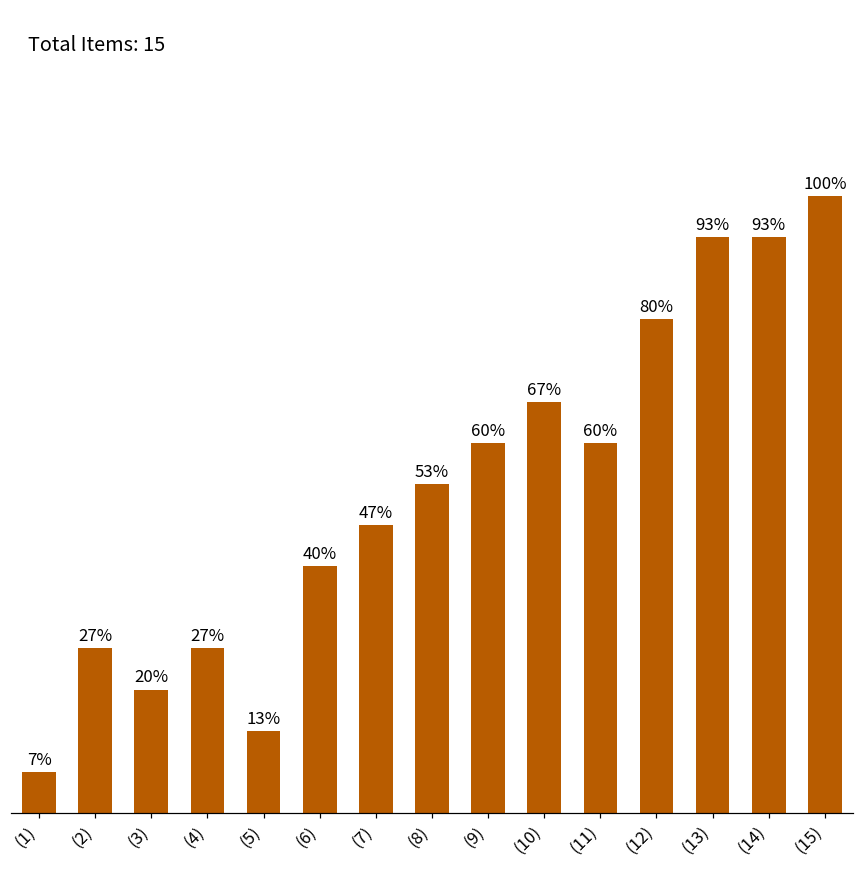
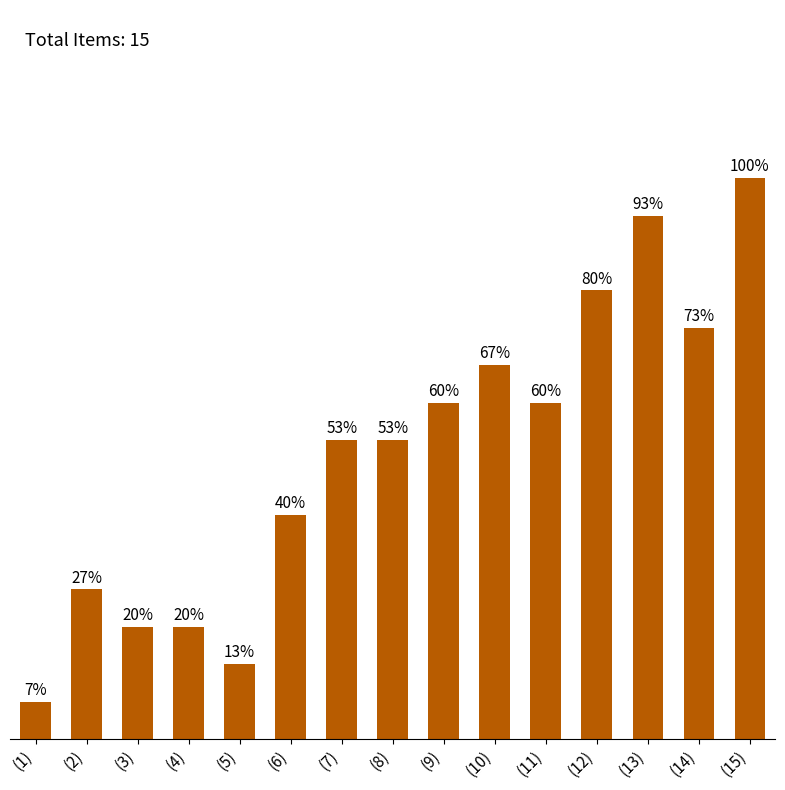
  {
    "(1)": "7%",
    "(2)": "27%",
    "(3)": "20%",
-   "(4)": "27%",
+   "(4)": "20%",
    "(5)": "13%",
    "(6)": "40%",
-   "(7)": "47%",
+   "(7)": "53%",
    "(8)": "53%",
    "(9)": "60%",
    "(10)": "67%",
    "(11)": "60%",
    "(12)": "80%",
    "(13)": "93%",
-   "(14)": "93%",
+   "(14)": "73%",
    "(15)": "100%"
  }
